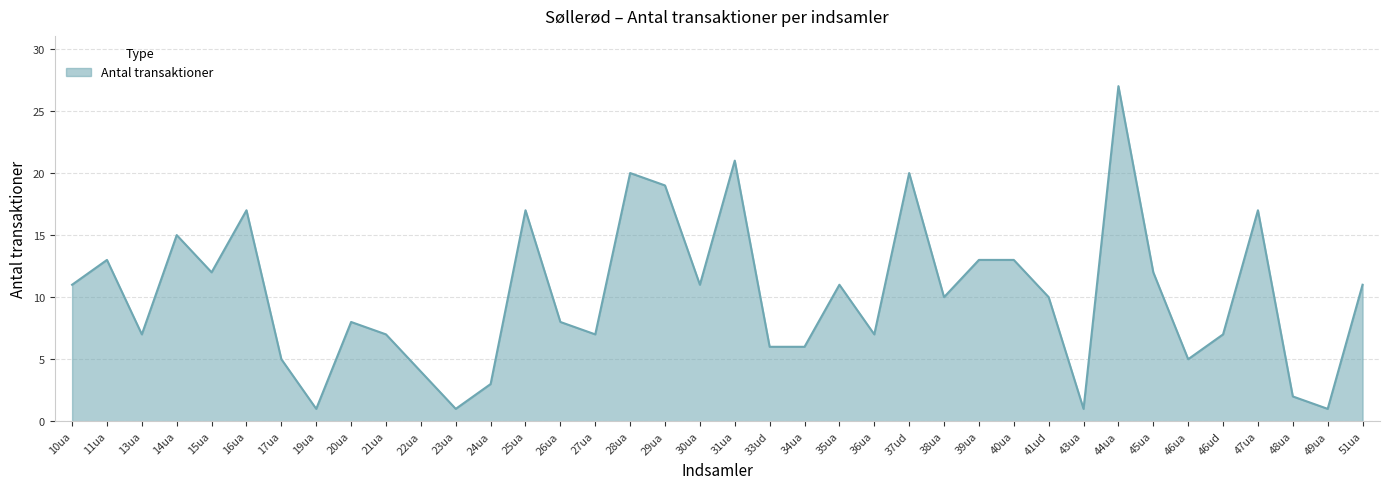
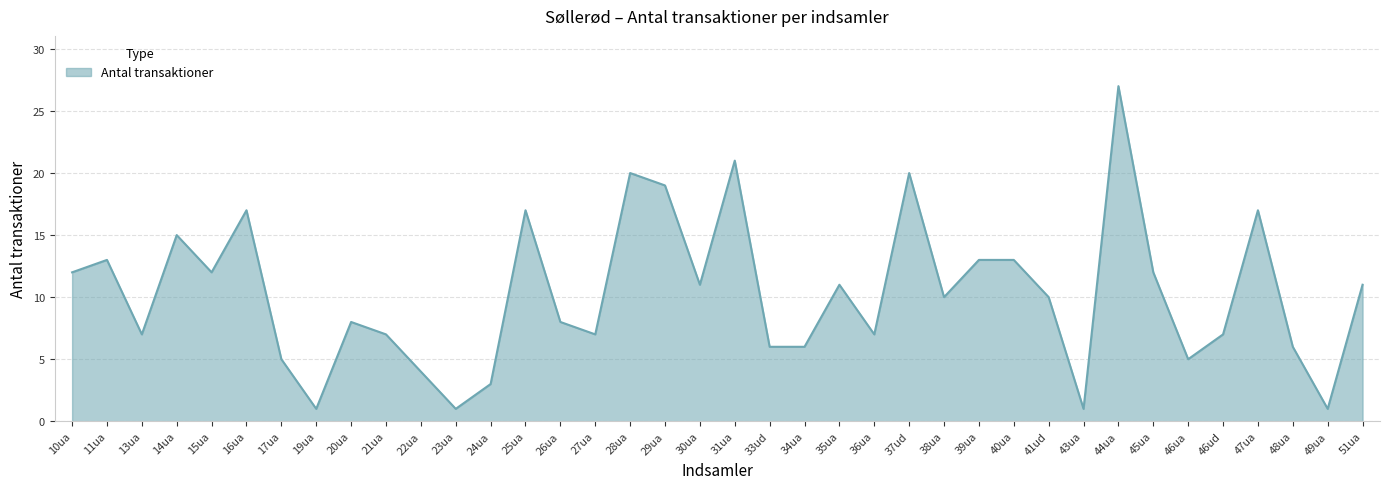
  {
-   "10ua": 11,
+   "10ua": 12,
    "11ua": 13,
    "13ua": 7,
    "14ua": 15,
    "15ua": 12,
    "16ua": 17,
    "17ua": 5,
    "19ua": 1,
    "20ua": 8,
    "21ua": 7,
    "22ua": 4,
    "23ua": 1,
    "24ua": 3,
    "25ua": 17,
    "26ua": 8,
    "27ua": 7,
    "28ua": 20,
    "29ua": 19,
    "30ua": 11,
    "31ua": 21,
    "33ud": 6,
    "34ua": 6,
    "35ua": 11,
    "36ua": 7,
    "37ud": 20,
    "38ua": 10,
    "39ua": 13,
    "40ua": 13,
    "41ud": 10,
    "43ua": 1,
    "44ua": 27,
    "45ua": 12,
    "46ua": 5,
    "46ud": 7,
    "47ua": 17,
-   "48ua": 2,
+   "48ua": 6,
    "49ua": 1,
    "51ua": 11
  }
